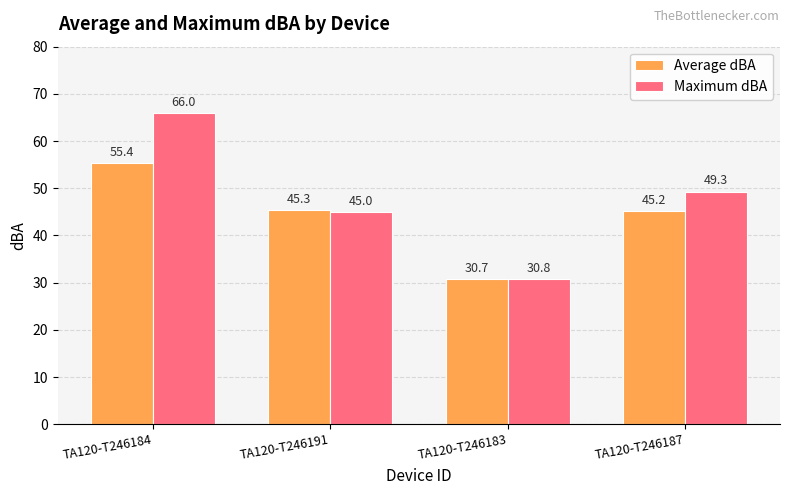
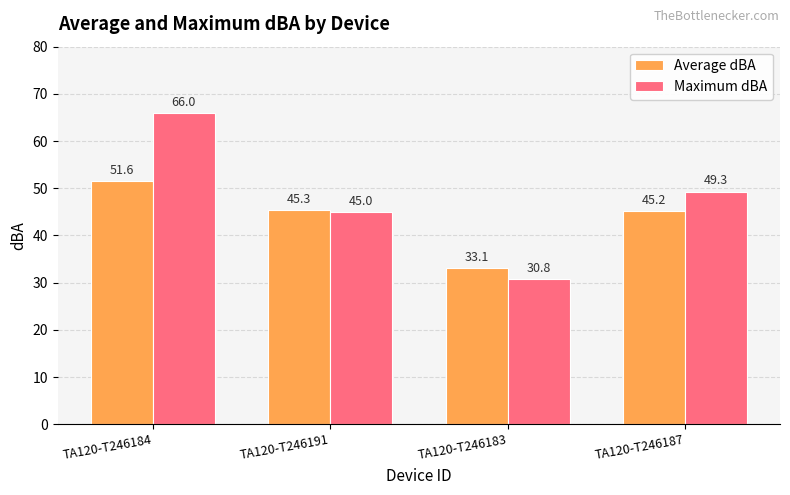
  {
    "Average dBA": {
-     "TA120-T246184": 55.4,
+     "TA120-T246184": 51.6,
      "TA120-T246191": 45.3,
-     "TA120-T246183": 30.7,
+     "TA120-T246183": 33.1,
      "TA120-T246187": 45.2
    },
    "Maximum dBA": {
      "TA120-T246184": 66.0,
      "TA120-T246191": 45.0,
      "TA120-T246183": 30.8,
      "TA120-T246187": 49.3
    }
  }
